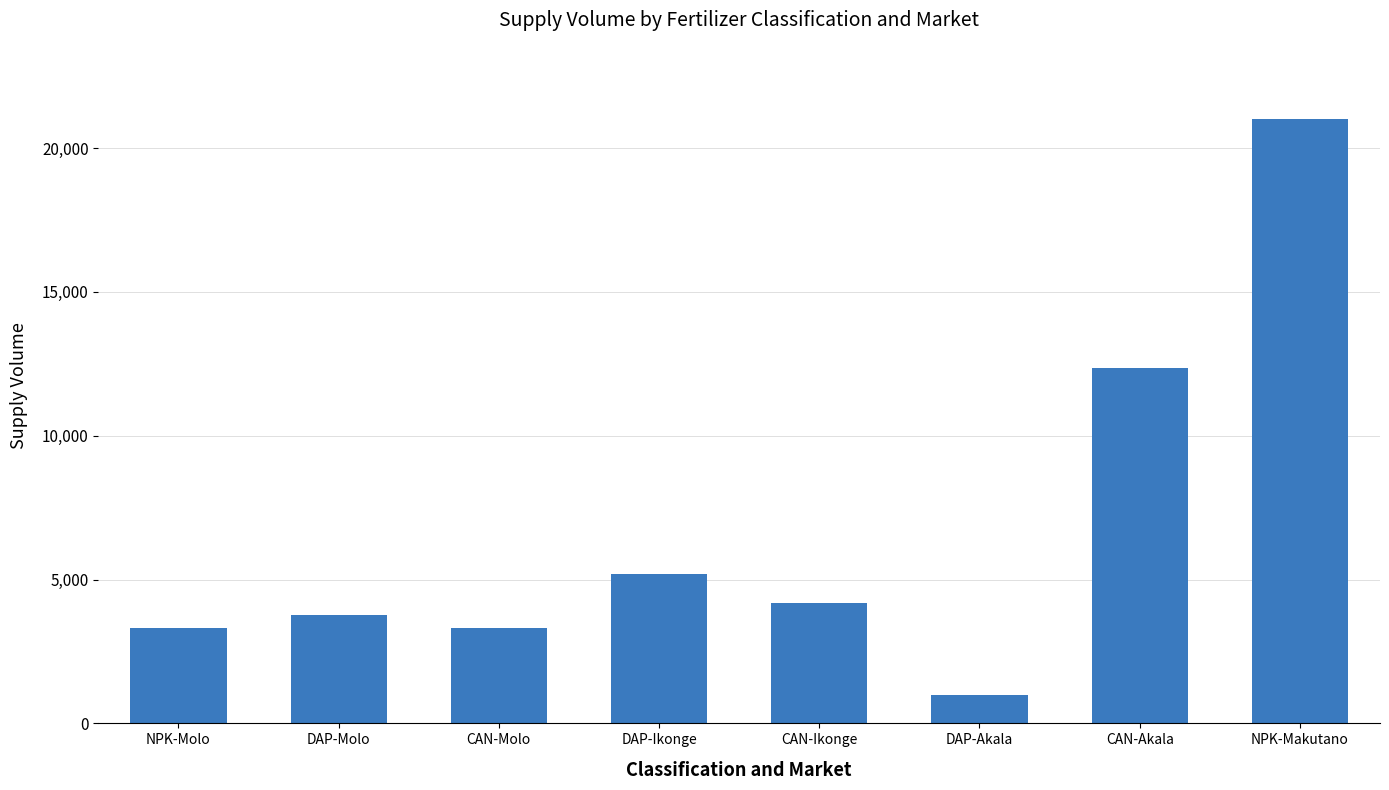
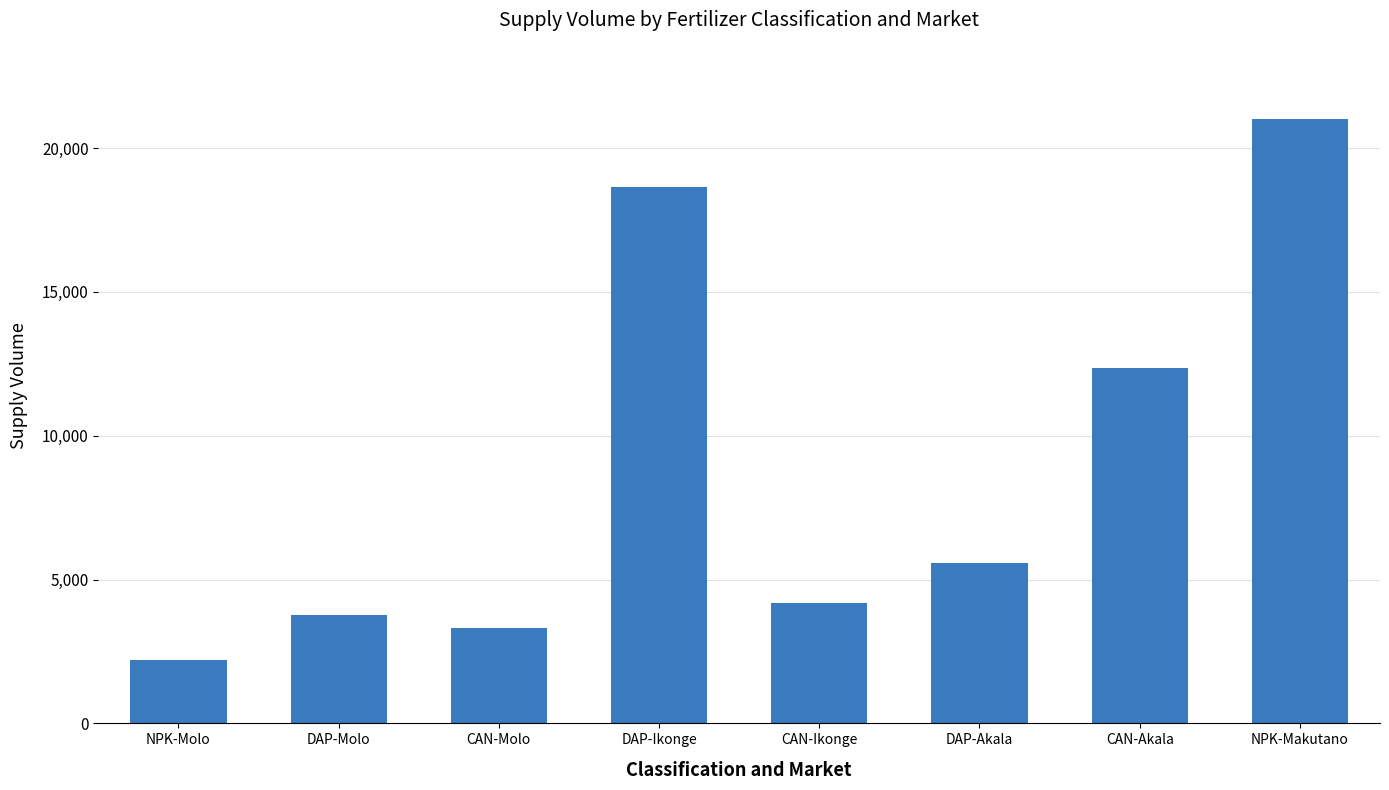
  {
-   "NPK-Molo": "3,300",
+   "NPK-Molo": "2,200",
    "DAP-Molo": "3,800",
    "CAN-Molo": "3,300",
-   "DAP-Ikonge": "5,200",
+   "DAP-Ikonge": "18,700",
    "CAN-Ikonge": "4,200",
-   "DAP-Akala": "1,000",
+   "DAP-Akala": "5,600",
    "CAN-Akala": "12,300",
    "NPK-Makutano": "21,000"
  }
